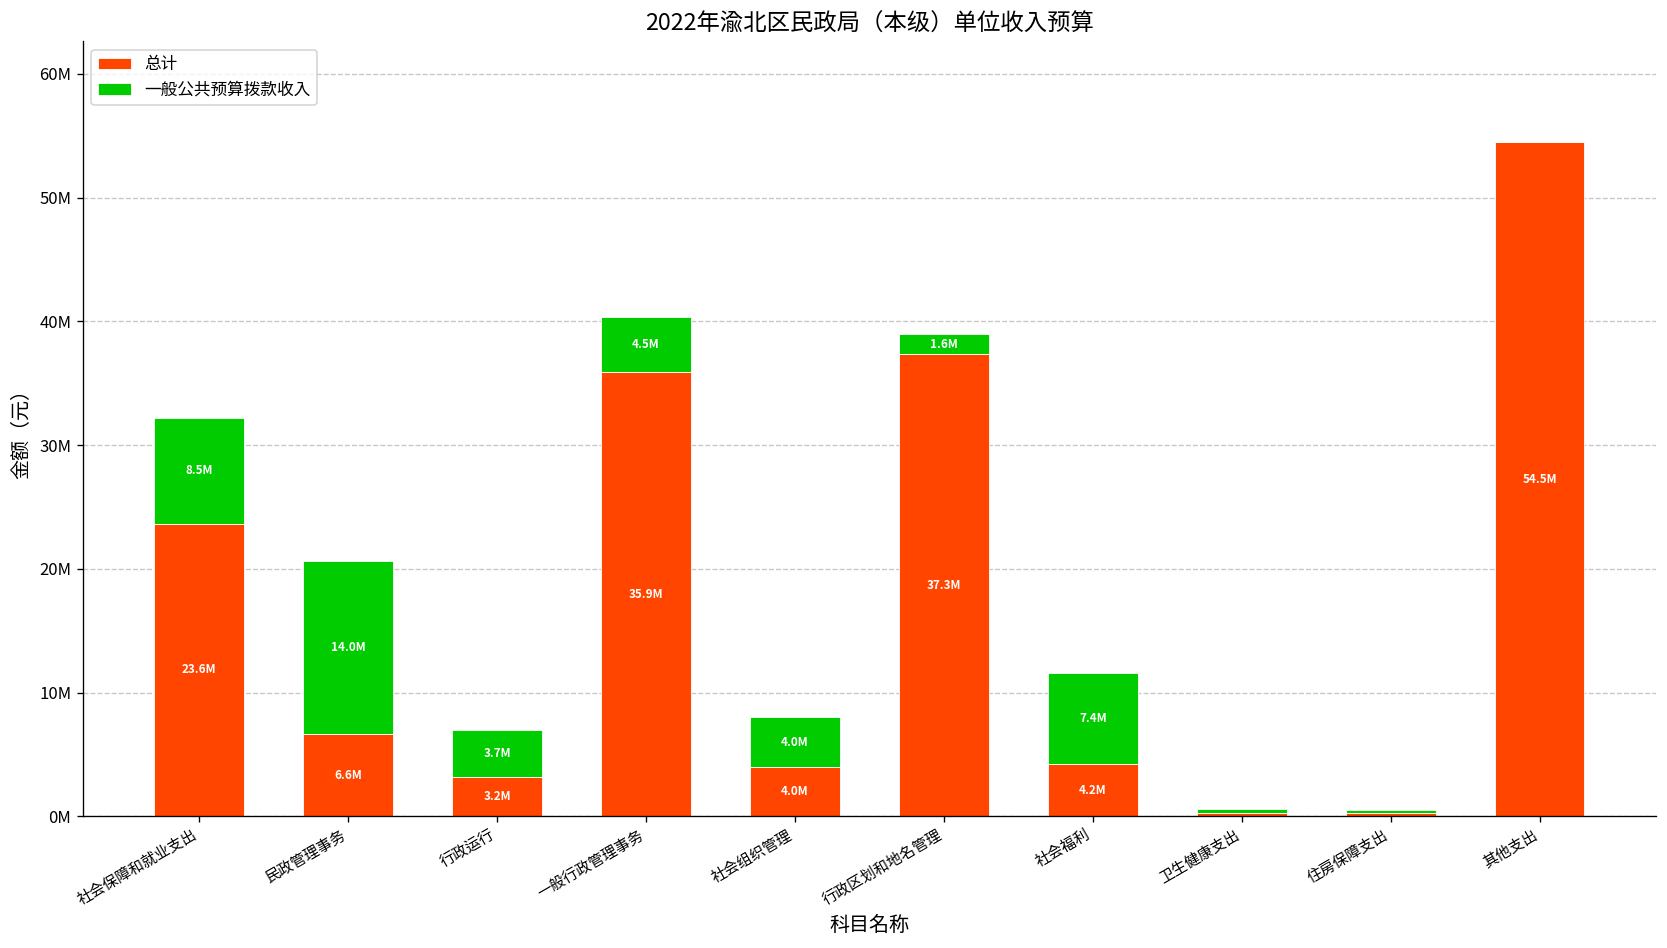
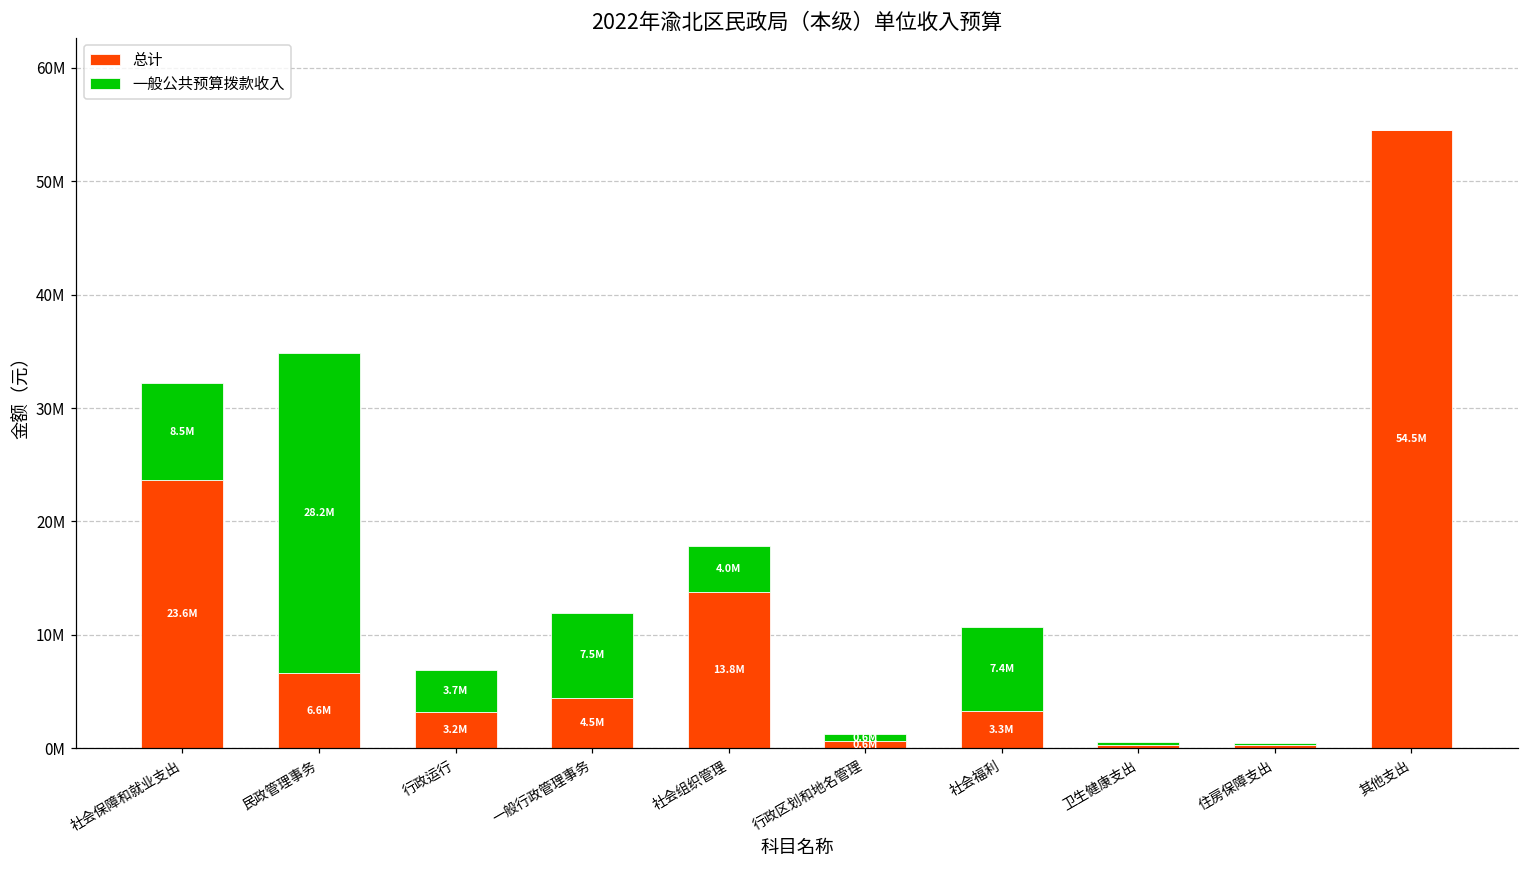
  {
    "总计": {
      "社会保障和就业支出": "23.6M",
      "民政管理事务": "6.6M",
      "行政运行": "3.2M",
-     "一般行政管理事务": "35.9M",
-     "社会组织管理": "4.0M",
-     "行政区划和地名管理": "37.3M",
-     "社会福利": "4.2M",
+     "一般行政管理事务": "4.5M",
+     "社会组织管理": "13.8M",
+     "行政区划和地名管理": "0.6M",
+     "社会福利": "3.3M",
      "其他支出": "54.5M"
    },
    "一般公共预算拨款收入": {
      "社会保障和就业支出": "8.5M",
-     "民政管理事务": "14.0M",
+     "民政管理事务": "28.2M",
      "行政运行": "3.7M",
-     "一般行政管理事务": "4.5M",
+     "一般行政管理事务": "7.5M",
      "社会组织管理": "4.0M",
-     "行政区划和地名管理": "1600000",
+     "行政区划和地名管理": "600000",
      "社会福利": "7.4M"
    }
  }
